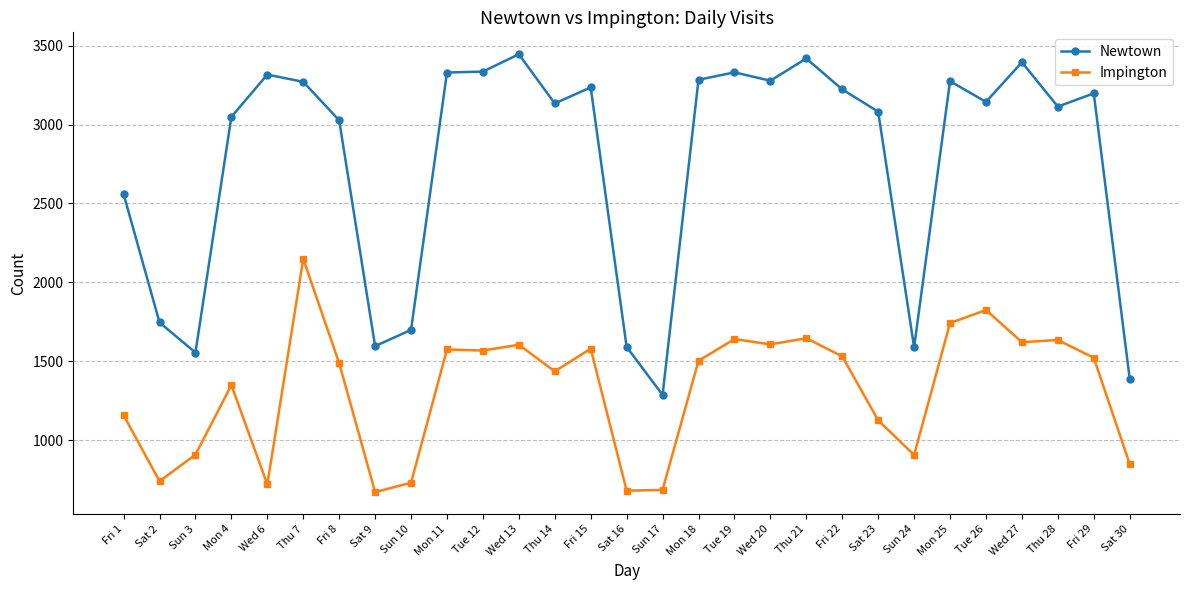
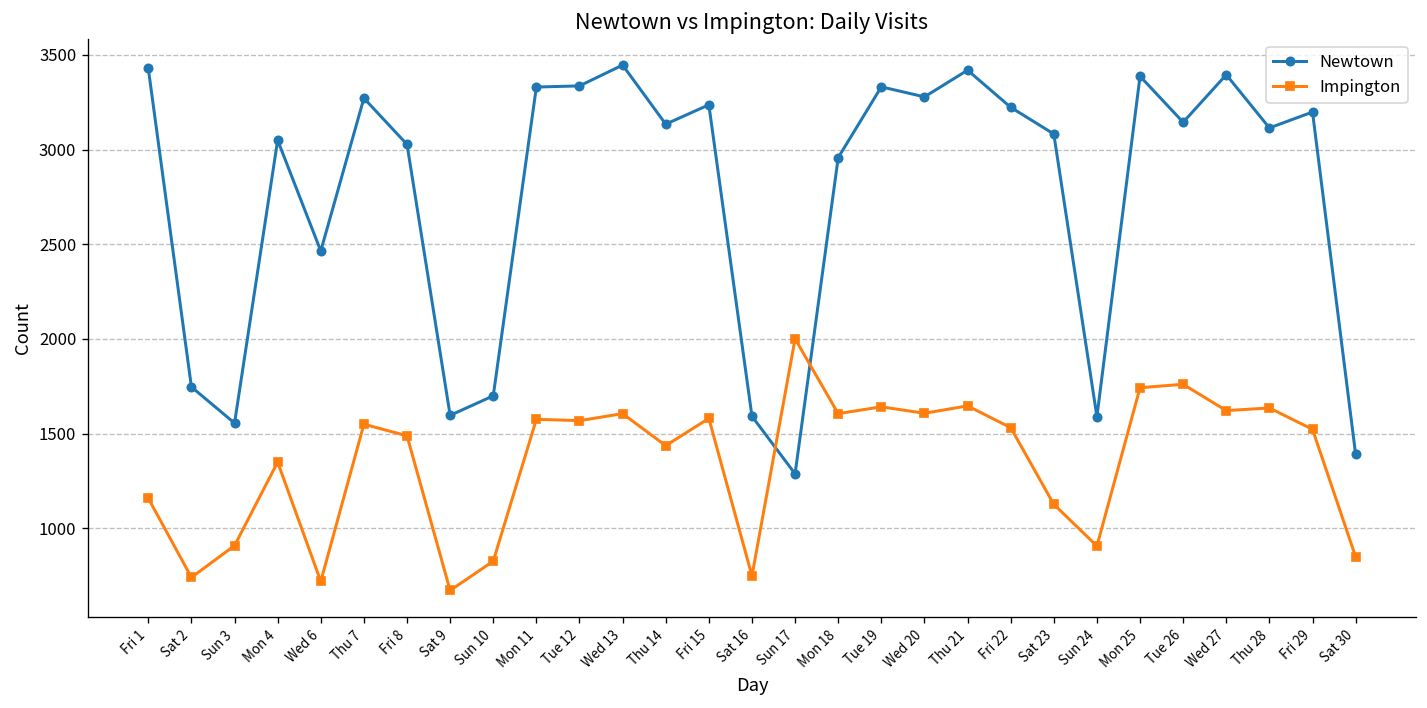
  {
    "Newtown": {
-     "Fri 1": 2560,
+     "Fri 1": 3430,
      "Sat 2": 1750,
      "Sun 3": 1560,
      "Mon 4": 3050,
-     "Wed 6": 3320,
+     "Wed 6": 2460,
      "Thu 7": 3270,
      "Fri 8": 3030,
      "Sat 9": 1600,
      "Sun 10": 1700,
      "Mon 11": 3330,
      "Tue 12": 3340,
      "Wed 13": 3450,
      "Thu 14": 3130,
      "Fri 15": 3240,
      "Sat 16": 1590,
      "Sun 17": 1290,
-     "Mon 18": 3280,
+     "Mon 18": 2960,
      "Tue 19": 3330,
      "Wed 20": 3280,
      "Thu 21": 3420,
      "Fri 22": 3220,
      "Sat 23": 3080,
      "Sun 24": 1590,
-     "Mon 25": 3280,
+     "Mon 25": 3390,
      "Tue 26": 3140,
      "Wed 27": 3400,
      "Thu 28": 3110,
      "Fri 29": 3200,
      "Sat 30": 1390
    },
    "Impington": {
      "Fri 1": 1160,
      "Sat 2": 740,
      "Sun 3": 910,
      "Mon 4": 1350,
      "Wed 6": 720,
-     "Thu 7": 2150,
+     "Thu 7": 1550,
      "Fri 8": 1490,
      "Sat 9": 670,
-     "Sun 10": 730,
+     "Sun 10": 830,
      "Mon 11": 1580,
      "Tue 12": 1570,
      "Wed 13": 1610,
      "Thu 14": 1440,
      "Fri 15": 1580,
-     "Sat 16": 680,
-     "Sun 17": 690,
-     "Mon 18": 1500,
+     "Sat 16": 750,
+     "Sun 17": 2000,
+     "Mon 18": 1610,
      "Tue 19": 1640,
      "Wed 20": 1610,
      "Thu 21": 1650,
      "Fri 22": 1530,
      "Sat 23": 1130,
      "Sun 24": 910,
      "Mon 25": 1740,
-     "Tue 26": 1830,
+     "Tue 26": 1760,
      "Wed 27": 1620,
      "Thu 28": 1640,
      "Fri 29": 1520,
      "Sat 30": 850
    }
  }
